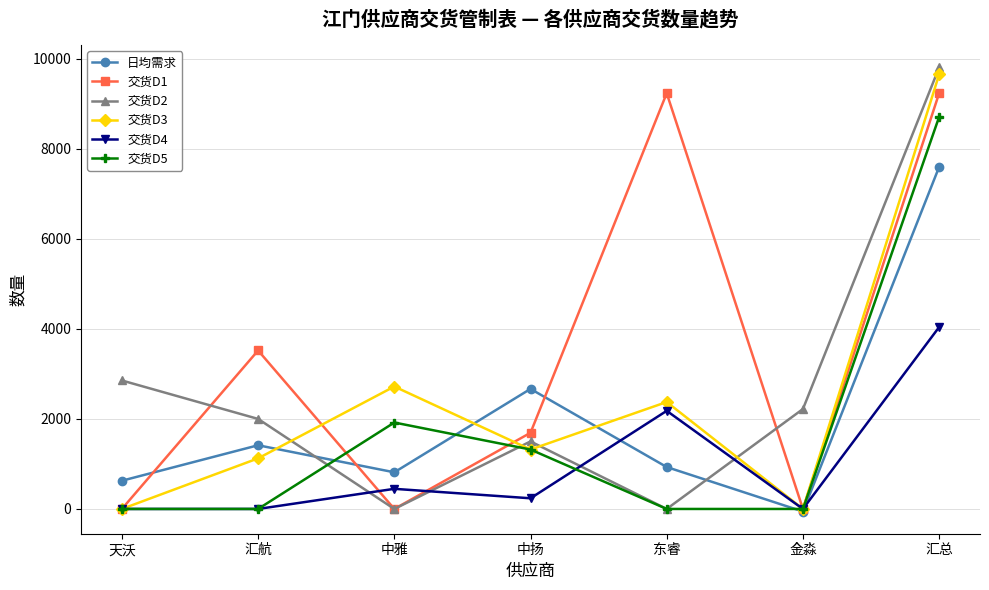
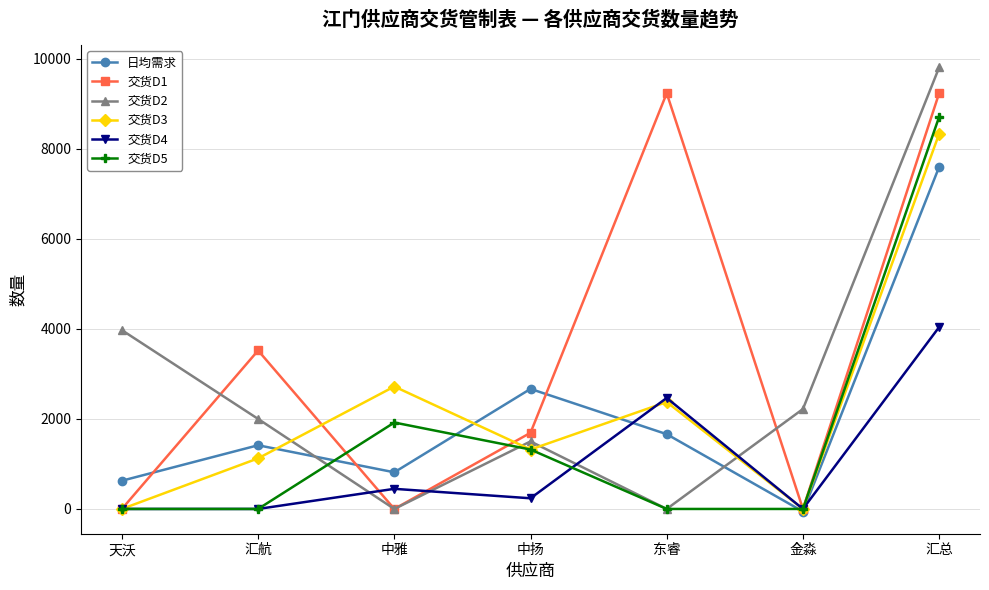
  {
    "日均需求": {
      "天沃": 600,
      "汇航": 1400,
      "中雅": 800,
      "中扬": 2700,
-     "东睿": 900,
+     "东睿": 1700,
      "汇总": 7600
    },
    "交货D1": {
      "汇航": 3500,
      "中扬": 1700,
      "东睿": 9200,
      "汇总": 9200
    },
    "交货D2": {
-     "天沃": 2900,
+     "天沃": 4000,
      "汇航": 2000,
      "中扬": 1500,
      "金淼": 2200,
      "汇总": 9800
    },
    "交货D3": {
      "汇航": 1100,
      "中雅": 2700,
      "东睿": 2400,
-     "汇总": 9700
+     "汇总": 8300
    },
    "交货D4": {
      "中雅": 400,
      "中扬": 200,
-     "东睿": 2200,
+     "东睿": 2500,
      "汇总": 4000
    },
    "交货D5": {
      "中雅": 1900,
      "汇总": 8700
    }
  }
